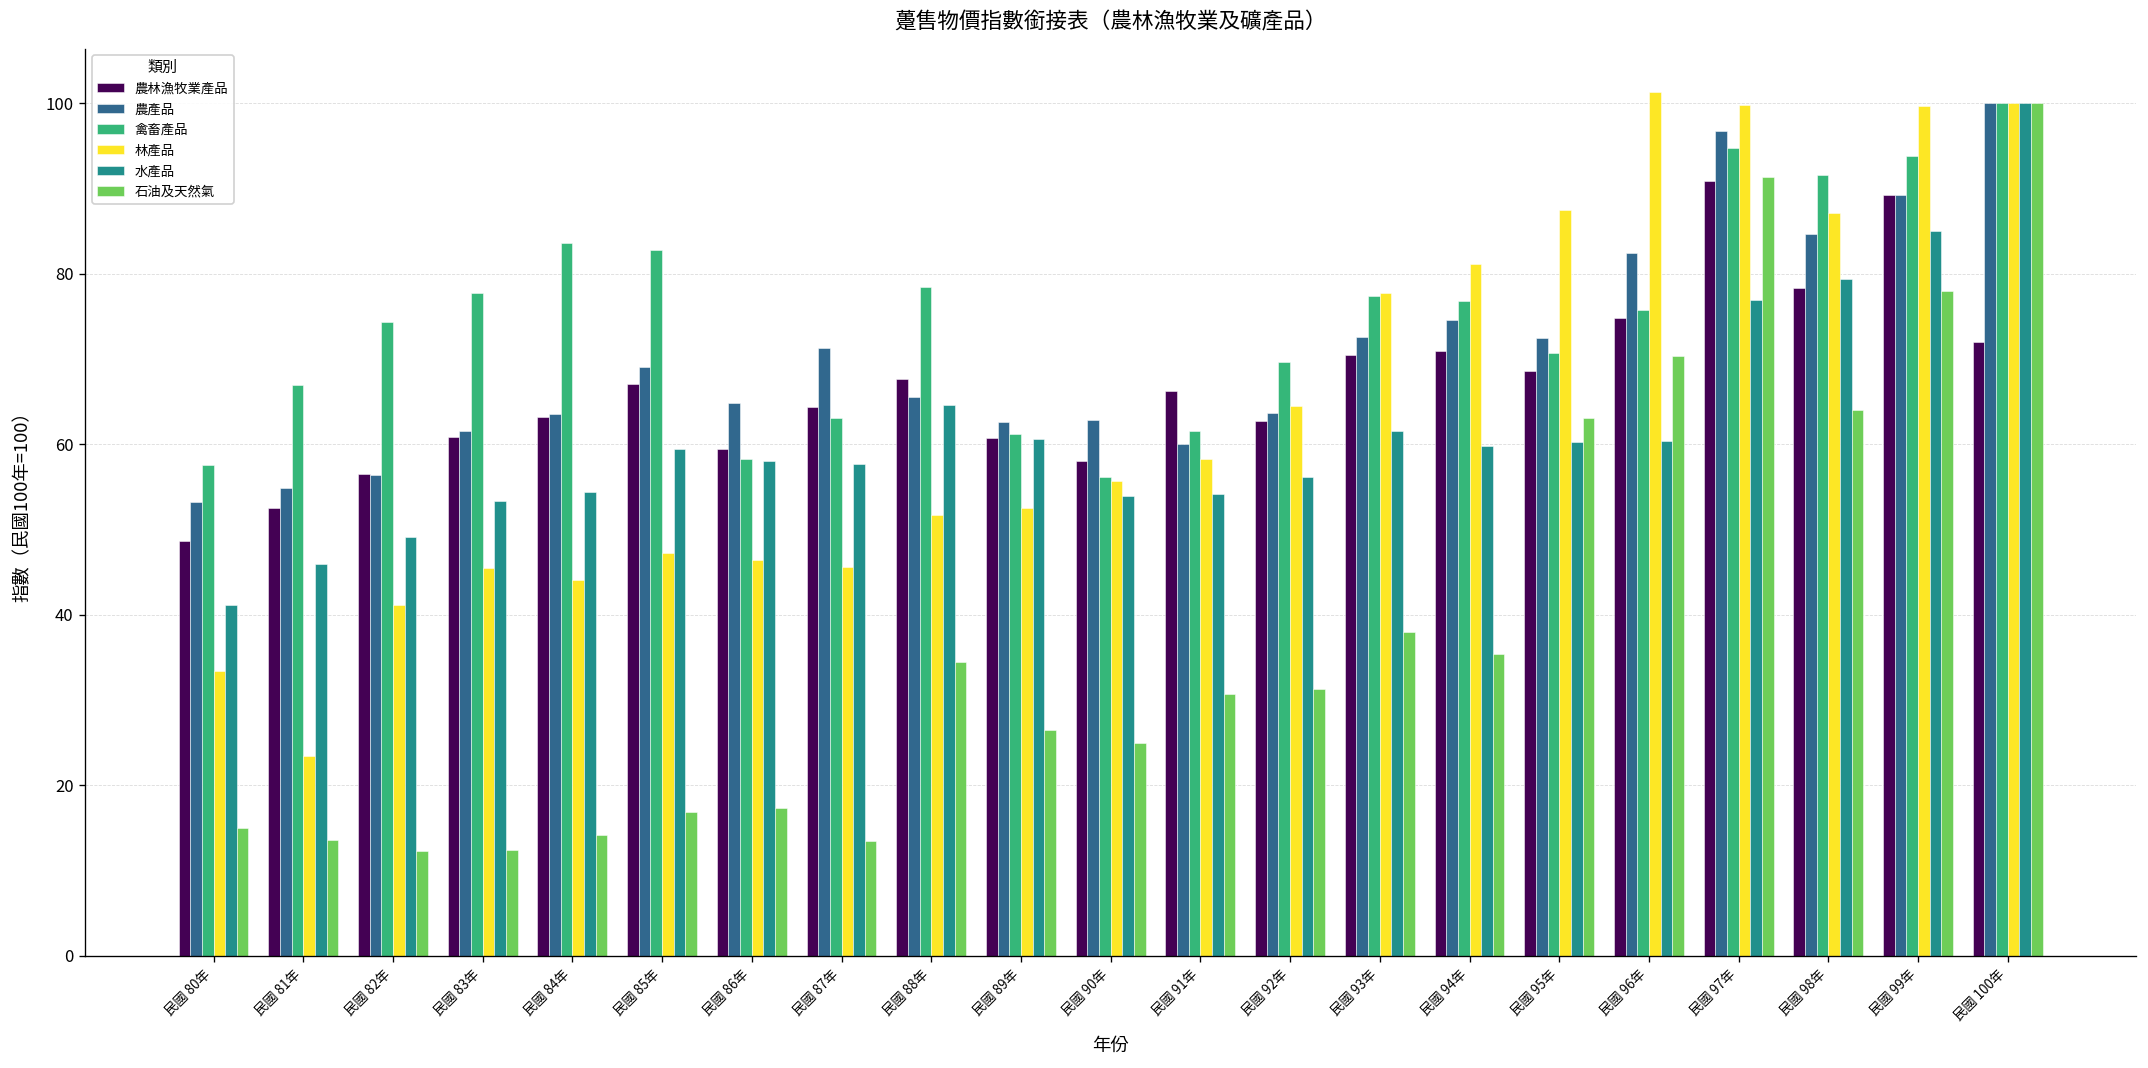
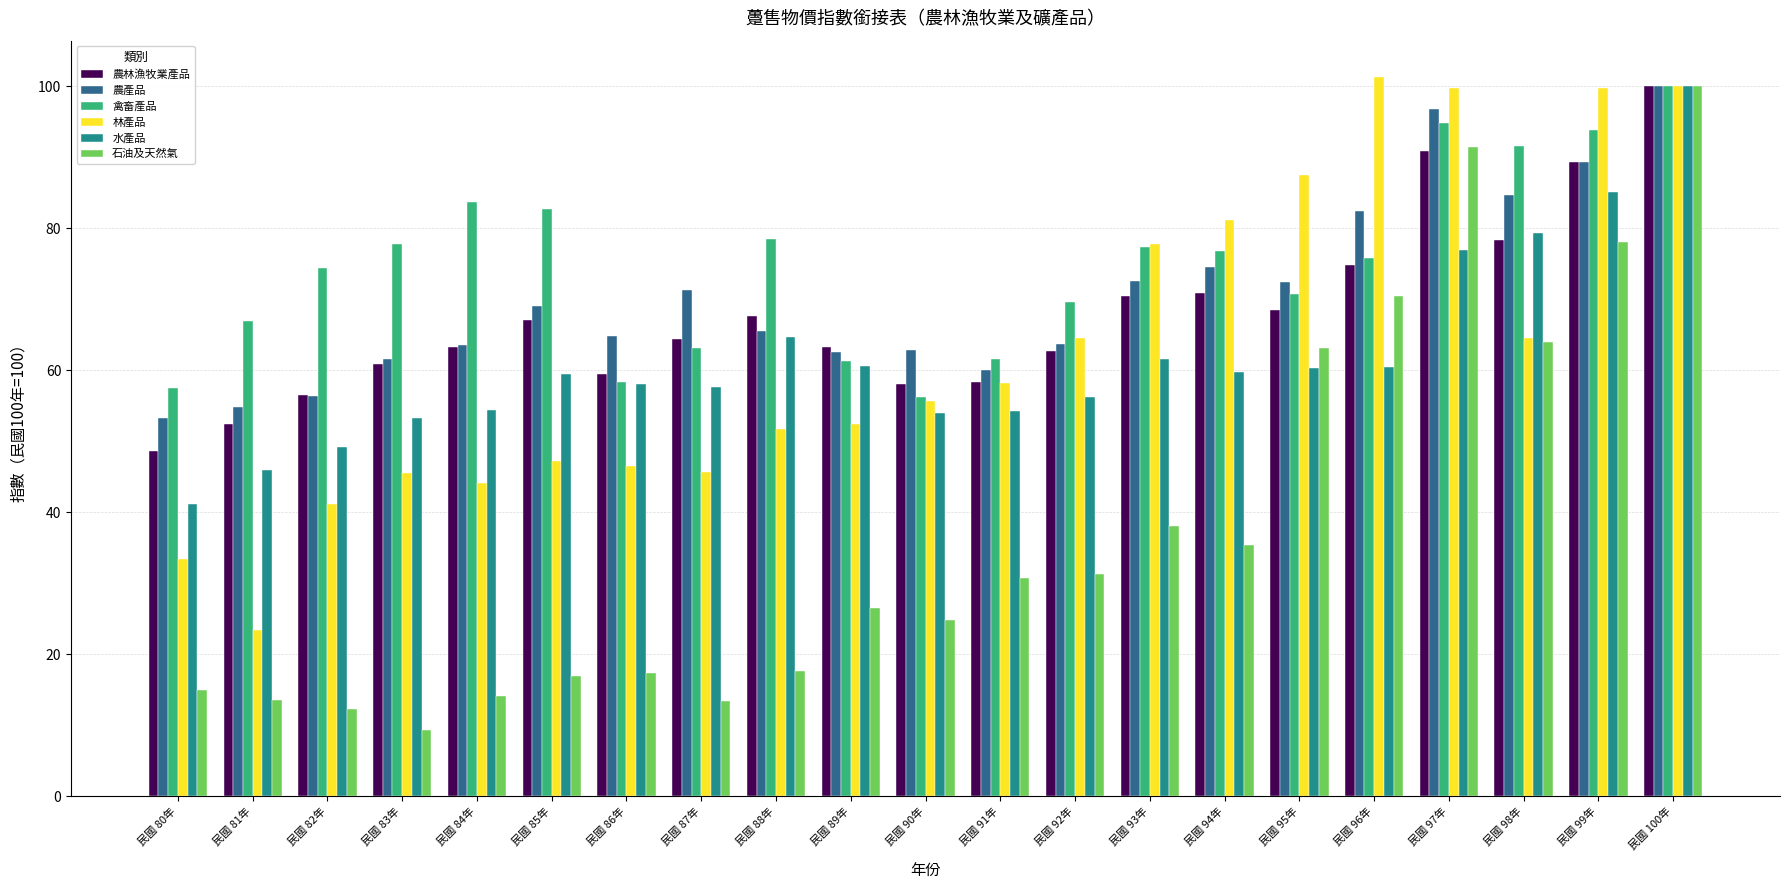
  {
    "農林漁牧業產品": {
      "民國 80年": 49,
      "民國 81年": 53,
      "民國 82年": 57,
      "民國 83年": 61,
      "民國 84年": 63,
      "民國 85年": 67,
      "民國 86年": 59,
      "民國 87年": 64,
      "民國 88年": 68,
-     "民國 89年": 61,
+     "民國 89年": 63,
      "民國 90年": 58,
-     "民國 91年": 66,
+     "民國 91年": 58,
      "民國 92年": 63,
      "民國 93年": 71,
      "民國 94年": 71,
      "民國 95年": 69,
      "民國 96年": 75,
      "民國 97年": 91,
      "民國 98年": 78,
      "民國 99年": 89,
-     "民國 100年": 72
+     "民國 100年": 100
    },
    "林產品": {
      "民國 80年": 33,
      "民國 81年": 23,
      "民國 82年": 41,
      "民國 83年": 46,
      "民國 84年": 44,
      "民國 85年": 47,
      "民國 86年": 46,
      "民國 87年": 46,
      "民國 88年": 52,
      "民國 89年": 53,
      "民國 90年": 56,
      "民國 91年": 58,
      "民國 92年": 65,
      "民國 93年": 78,
      "民國 94年": 81,
      "民國 95年": 88,
      "民國 96年": 101,
      "民國 97年": 100,
-     "民國 98年": 87,
+     "民國 98年": 64,
      "民國 99年": 100,
      "民國 100年": 100
    },
    "石油及天然氣": {
      "民國 80年": 15,
      "民國 81年": 14,
      "民國 82年": 12,
-     "民國 83年": 12,
+     "民國 83年": 9,
      "民國 84年": 14,
      "民國 85年": 17,
      "民國 86年": 17,
      "民國 87年": 13,
-     "民國 88年": 34,
+     "民國 88年": 18,
      "民國 89年": 27,
      "民國 90年": 25,
      "民國 91年": 31,
      "民國 92年": 31,
      "民國 93年": 38,
      "民國 94年": 35,
      "民國 95年": 63,
      "民國 96年": 70,
      "民國 97年": 91,
      "民國 98年": 64,
      "民國 99年": 78,
      "民國 100年": 100
    }
  }
